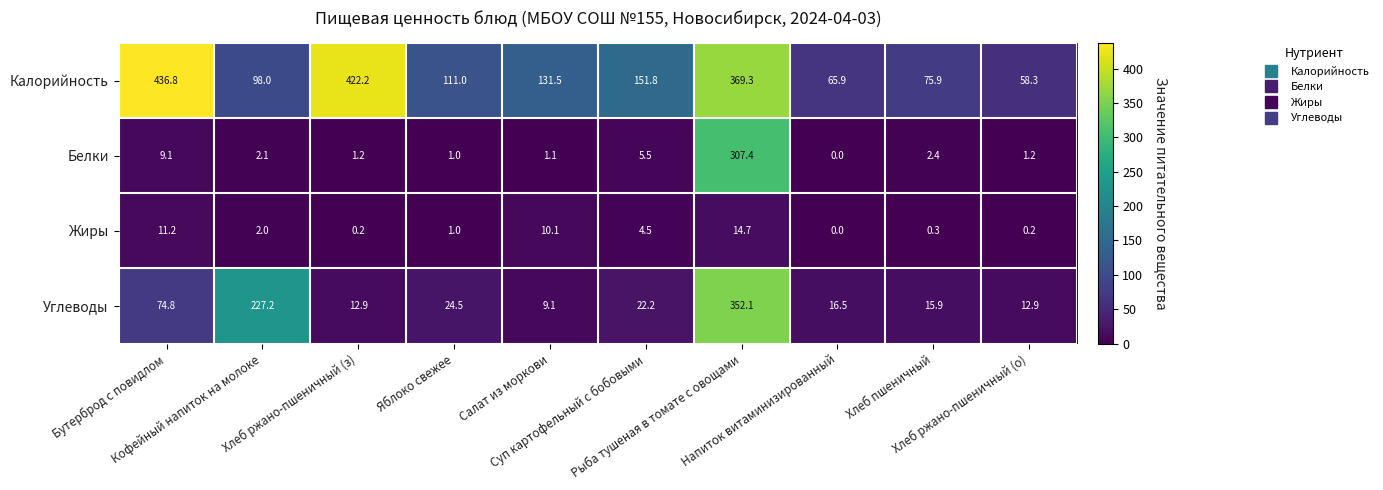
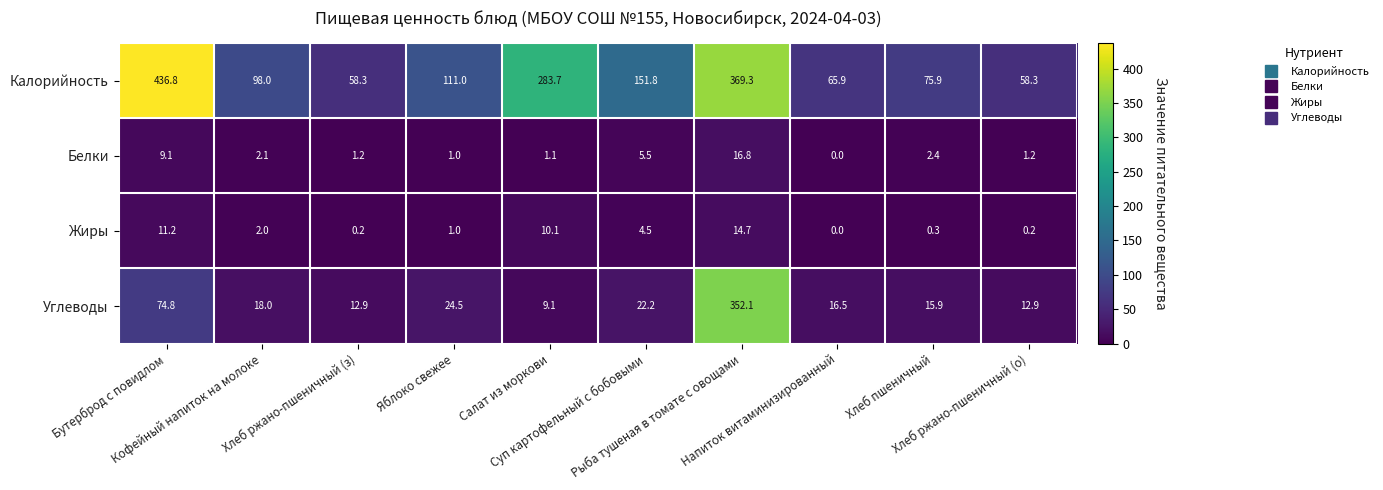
  {
    "Калорийность": {
      "Бутерброд с повидлом": 436.8,
      "Кофейный напиток на молоке": 98.0,
-     "Хлеб ржано-пшеничный (з)": 422.2,
+     "Хлеб ржано-пшеничный (з)": 58.3,
      "Яблоко свежее": 111.0,
-     "Салат из моркови": 131.5,
+     "Салат из моркови": 283.7,
      "Суп картофельный с бобовыми": 151.8,
      "Рыба тушеная в томате с овощами": 369.3,
      "Напиток витаминизированный": 65.9,
      "Хлеб пшеничный": 75.9,
      "Хлеб ржано-пшеничный (о)": 58.3
    },
    "Белки": {
      "Бутерброд с повидлом": 9.1,
      "Кофейный напиток на молоке": 2.1,
      "Хлеб ржано-пшеничный (з)": 1.2,
      "Яблоко свежее": 1.0,
      "Салат из моркови": 1.1,
      "Суп картофельный с бобовыми": 5.5,
-     "Рыба тушеная в томате с овощами": 307.4,
+     "Рыба тушеная в томате с овощами": 16.8,
      "Напиток витаминизированный": 0.0,
      "Хлеб пшеничный": 2.4,
      "Хлеб ржано-пшеничный (о)": 1.2
    },
    "Жиры": {
      "Бутерброд с повидлом": 11.2,
      "Кофейный напиток на молоке": 2.0,
      "Хлеб ржано-пшеничный (з)": 0.2,
      "Яблоко свежее": 1.0,
      "Салат из моркови": 10.1,
      "Суп картофельный с бобовыми": 4.5,
      "Рыба тушеная в томате с овощами": 14.7,
      "Напиток витаминизированный": 0.0,
      "Хлеб пшеничный": 0.3,
      "Хлеб ржано-пшеничный (о)": 0.2
    },
    "Углеводы": {
      "Бутерброд с повидлом": 74.8,
-     "Кофейный напиток на молоке": 227.2,
+     "Кофейный напиток на молоке": 18.0,
      "Хлеб ржано-пшеничный (з)": 12.9,
      "Яблоко свежее": 24.5,
      "Салат из моркови": 9.1,
      "Суп картофельный с бобовыми": 22.2,
      "Рыба тушеная в томате с овощами": 352.1,
      "Напиток витаминизированный": 16.5,
      "Хлеб пшеничный": 15.9,
      "Хлеб ржано-пшеничный (о)": 12.9
    }
  }
